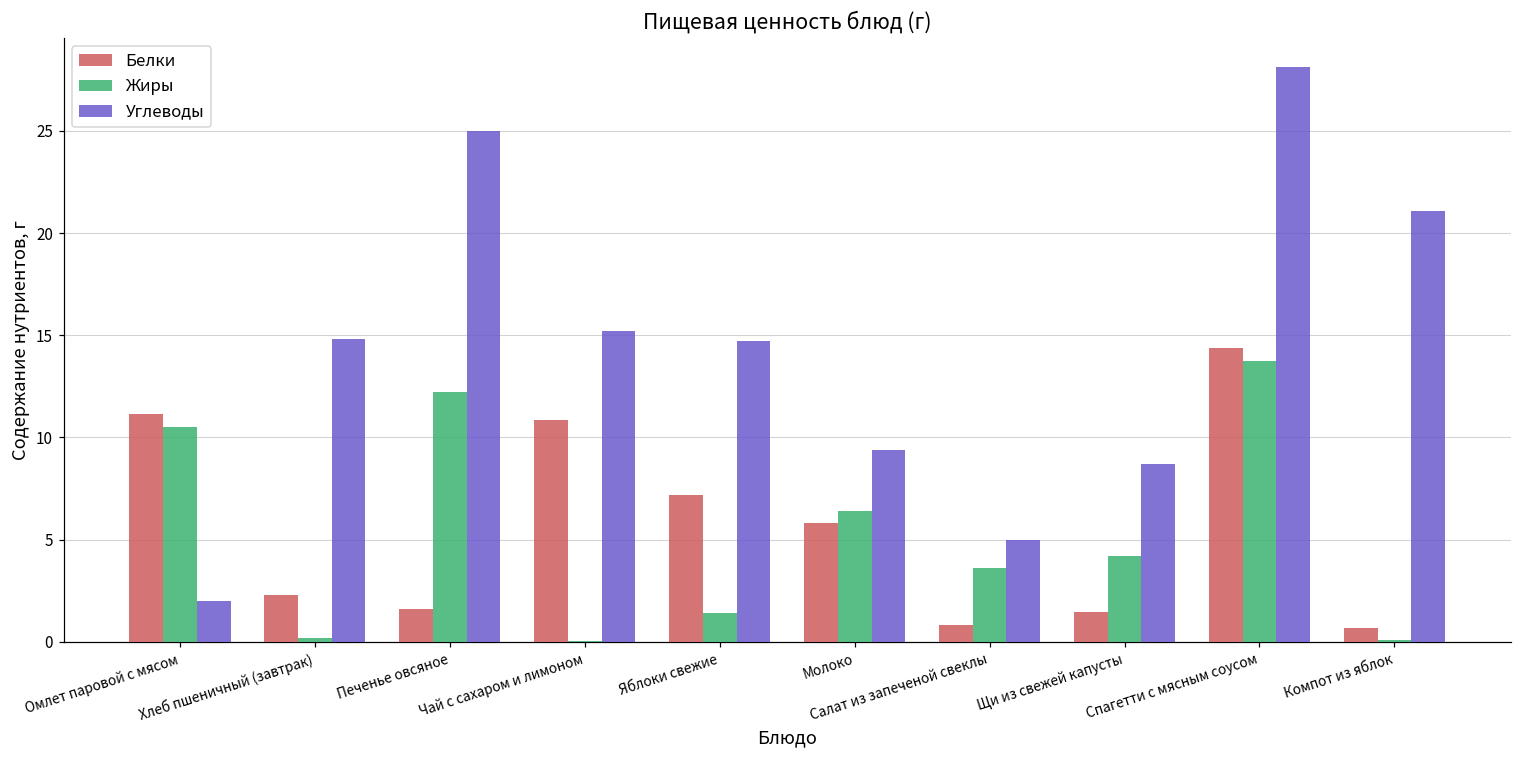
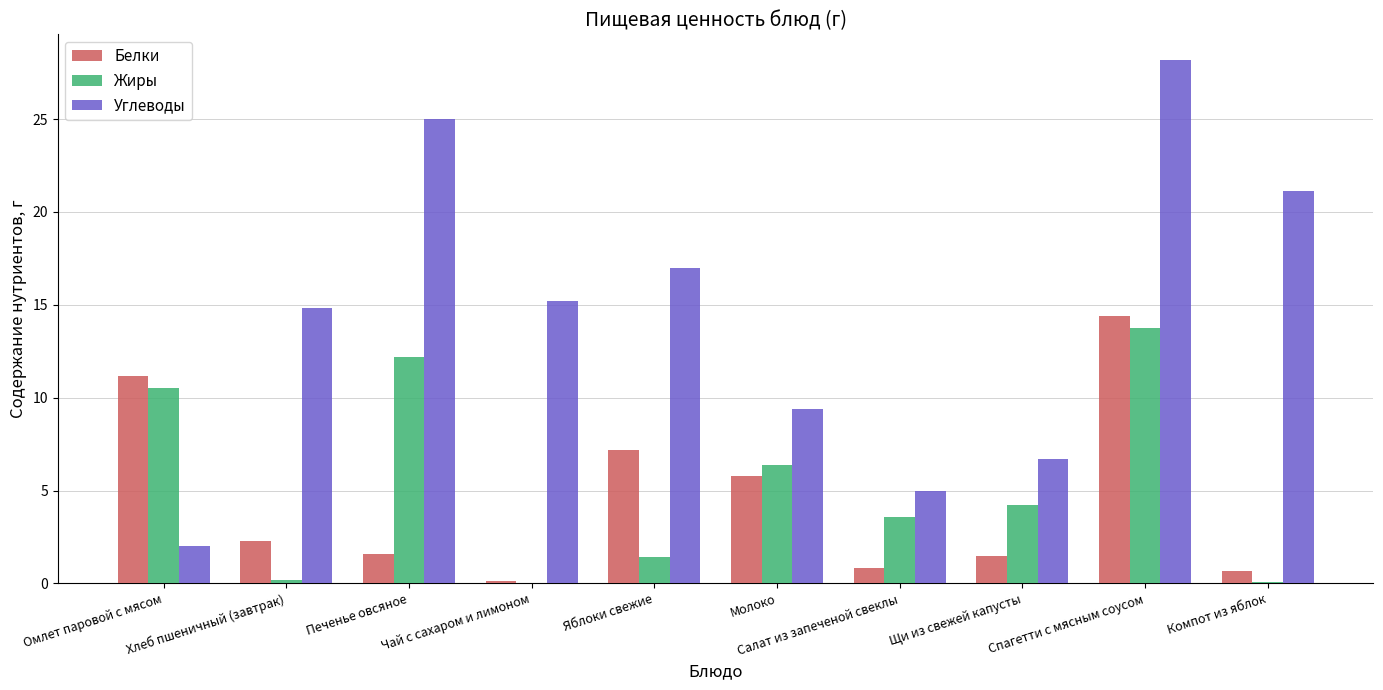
  {
    "Белки": {
      "Омлет паровой с мясом": 11.2,
      "Хлеб пшеничный (завтрак)": 2.3,
      "Печенье овсяное": 1.6,
-     "Чай с сахаром и лимоном": 10.9,
+     "Чай с сахаром и лимоном": 0.1,
      "Яблоки свежие": 7.2,
      "Молоко": 5.8,
      "Салат из запеченой свеклы": 0.8,
      "Щи из свежей капусты": 1.5,
      "Спагетти с мясным соусом": 14.4,
      "Компот из яблок": 0.7
    },
    "Жиры": {
      "Омлет паровой с мясом": 10.5,
      "Хлеб пшеничный (завтрак)": 0.2,
      "Печенье овсяное": 12.2,
      "Яблоки свежие": 1.4,
      "Молоко": 6.4,
      "Салат из запеченой свеклы": 3.6,
      "Щи из свежей капусты": 4.2,
      "Спагетти с мясным соусом": 13.8
    },
    "Углеводы": {
      "Омлет паровой с мясом": 2.0,
      "Хлеб пшеничный (завтрак)": 14.8,
      "Печенье овсяное": 25.0,
      "Чай с сахаром и лимоном": 15.2,
-     "Яблоки свежие": 14.7,
+     "Яблоки свежие": 17.0,
      "Молоко": 9.4,
      "Салат из запеченой свеклы": 5.0,
-     "Щи из свежей капусты": 8.7,
+     "Щи из свежей капусты": 6.7,
      "Спагетти с мясным соусом": 28.2,
      "Компот из яблок": 21.1
    }
  }
